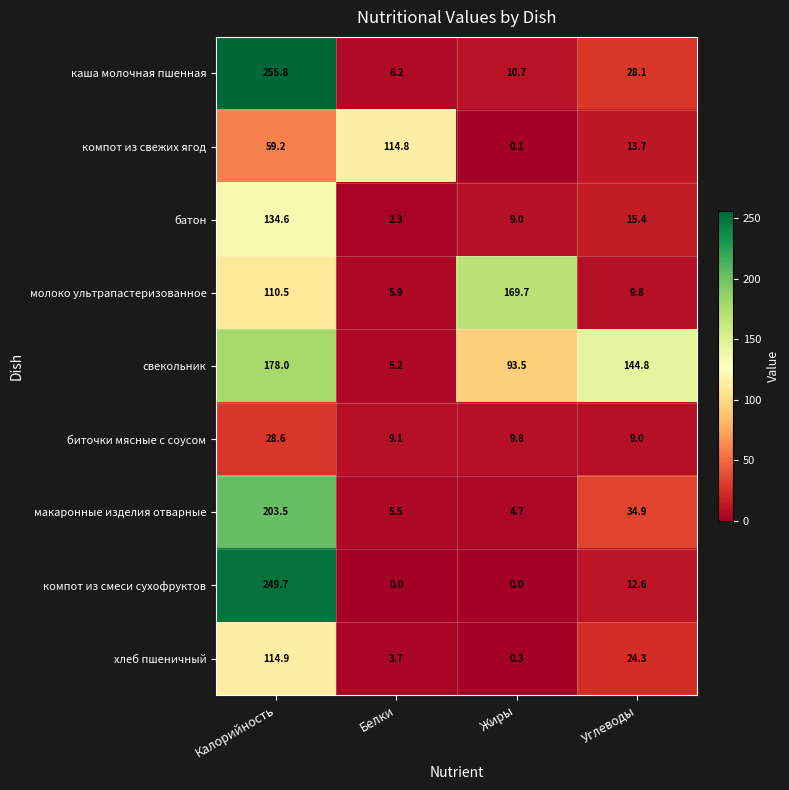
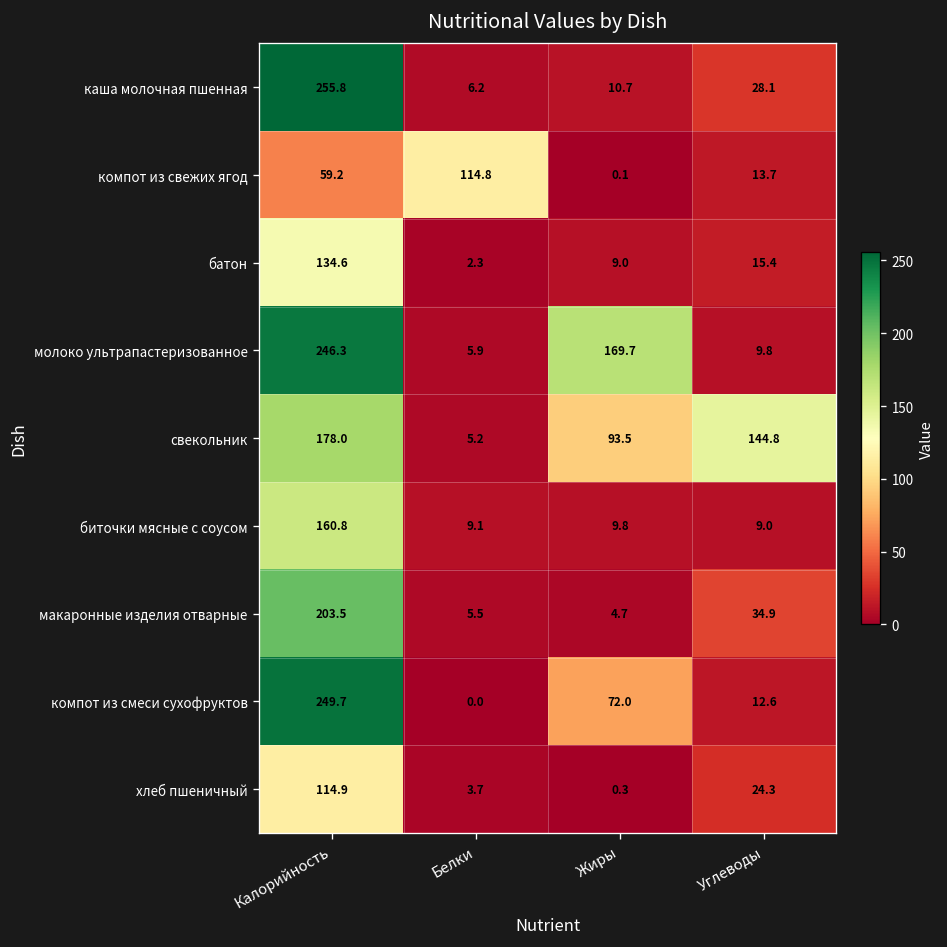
  {
    "каша молочная пшенная": {
      "Калорийность": 255.8,
      "Белки": 6.2,
      "Жиры": 10.7,
      "Углеводы": 28.1
    },
    "компот из свежих ягод": {
      "Калорийность": 59.2,
      "Белки": 114.8,
      "Жиры": 0.1,
      "Углеводы": 13.7
    },
    "батон": {
      "Калорийность": 134.6,
      "Белки": 2.3,
      "Жиры": 9.0,
      "Углеводы": 15.4
    },
    "молоко ультрапастеризованное": {
-     "Калорийность": 110.5,
+     "Калорийность": 246.3,
      "Белки": 5.9,
      "Жиры": 169.7,
      "Углеводы": 9.8
    },
    "свекольник": {
      "Калорийность": 178.0,
      "Белки": 5.2,
      "Жиры": 93.5,
      "Углеводы": 144.8
    },
    "биточки мясные с соусом": {
-     "Калорийность": 28.6,
+     "Калорийность": 160.8,
      "Белки": 9.1,
      "Жиры": 9.8,
      "Углеводы": 9.0
    },
    "макаронные изделия отварные": {
      "Калорийность": 203.5,
      "Белки": 5.5,
      "Жиры": 4.7,
      "Углеводы": 34.9
    },
    "компот из смеси сухофруктов": {
      "Калорийность": 249.7,
      "Белки": 0.0,
-     "Жиры": 0.0,
+     "Жиры": 72.0,
      "Углеводы": 12.6
    },
    "хлеб пшеничный": {
      "Калорийность": 114.9,
      "Белки": 3.7,
      "Жиры": 0.3,
      "Углеводы": 24.3
    }
  }
